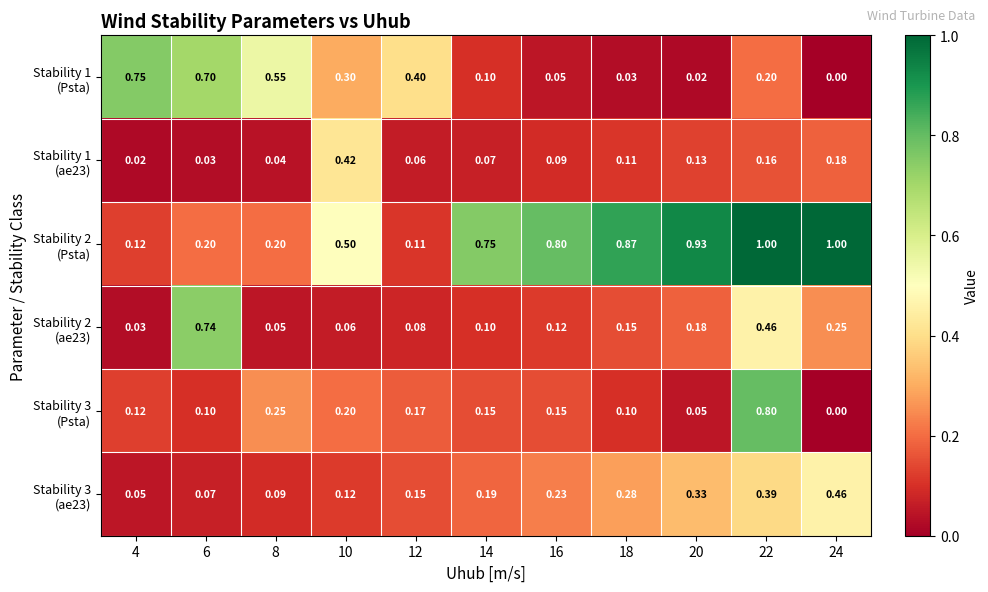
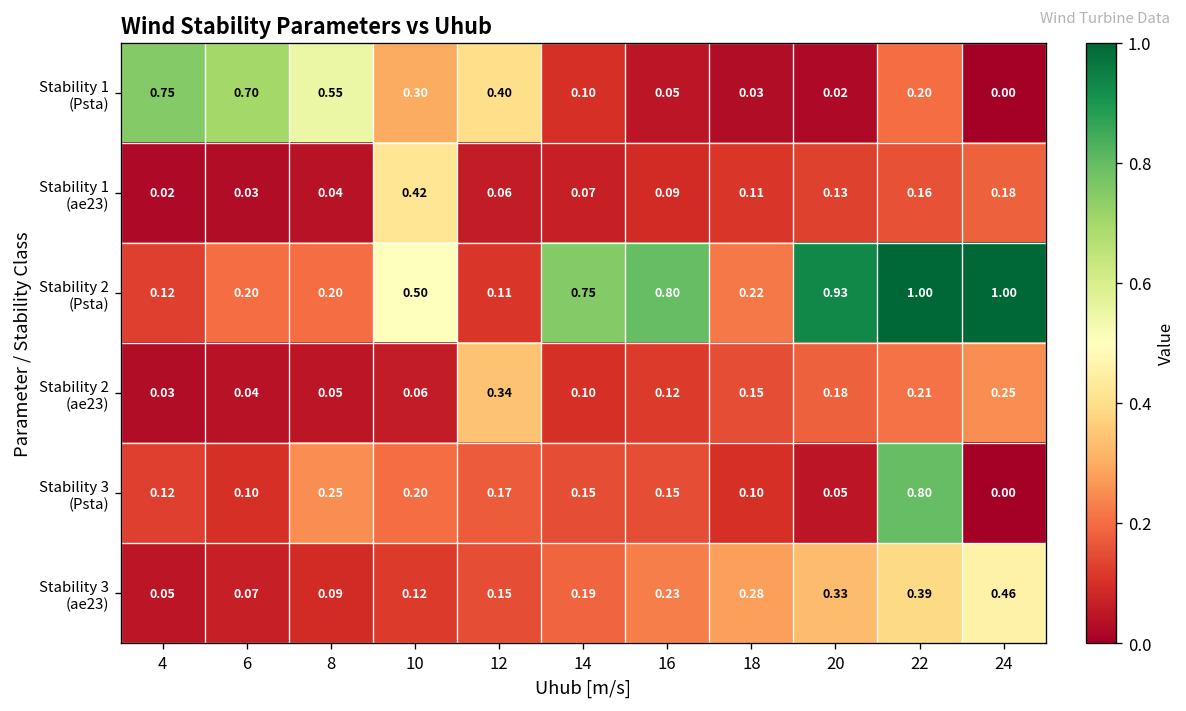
  {
    "Stability 1 (Psta)": {
      "4": 0.75,
      "6": 0.70,
      "8": 0.55,
      "10": 0.30,
      "12": 0.40,
      "14": 0.10,
      "16": 0.05,
      "18": 0.03,
      "20": 0.02,
      "22": 0.20,
      "24": 0.00
    },
    "Stability 1 (ae23)": {
      "4": 0.02,
      "6": 0.03,
      "8": 0.04,
      "10": 0.42,
      "12": 0.06,
      "14": 0.07,
      "16": 0.09,
      "18": 0.11,
      "20": 0.13,
      "22": 0.16,
      "24": 0.18
    },
    "Stability 2 (Psta)": {
      "4": 0.12,
      "6": 0.20,
      "8": 0.20,
      "10": 0.50,
      "12": 0.11,
      "14": 0.75,
      "16": 0.80,
-     "18": 0.87,
+     "18": 0.22,
      "20": 0.93,
      "22": 1.00,
      "24": 1.00
    },
    "Stability 2 (ae23)": {
      "4": 0.03,
-     "6": 0.74,
+     "6": 0.04,
      "8": 0.05,
      "10": 0.06,
-     "12": 0.08,
+     "12": 0.34,
      "14": 0.10,
      "16": 0.12,
      "18": 0.15,
      "20": 0.18,
-     "22": 0.46,
+     "22": 0.21,
      "24": 0.25
    },
    "Stability 3 (Psta)": {
      "4": 0.12,
      "6": 0.10,
      "8": 0.25,
      "10": 0.20,
      "12": 0.17,
      "14": 0.15,
      "16": 0.15,
      "18": 0.10,
      "20": 0.05,
      "22": 0.80,
      "24": 0.00
    },
    "Stability 3 (ae23)": {
      "4": 0.05,
      "6": 0.07,
      "8": 0.09,
      "10": 0.12,
      "12": 0.15,
      "14": 0.19,
      "16": 0.23,
      "18": 0.28,
      "20": 0.33,
      "22": 0.39,
      "24": 0.46
    }
  }
